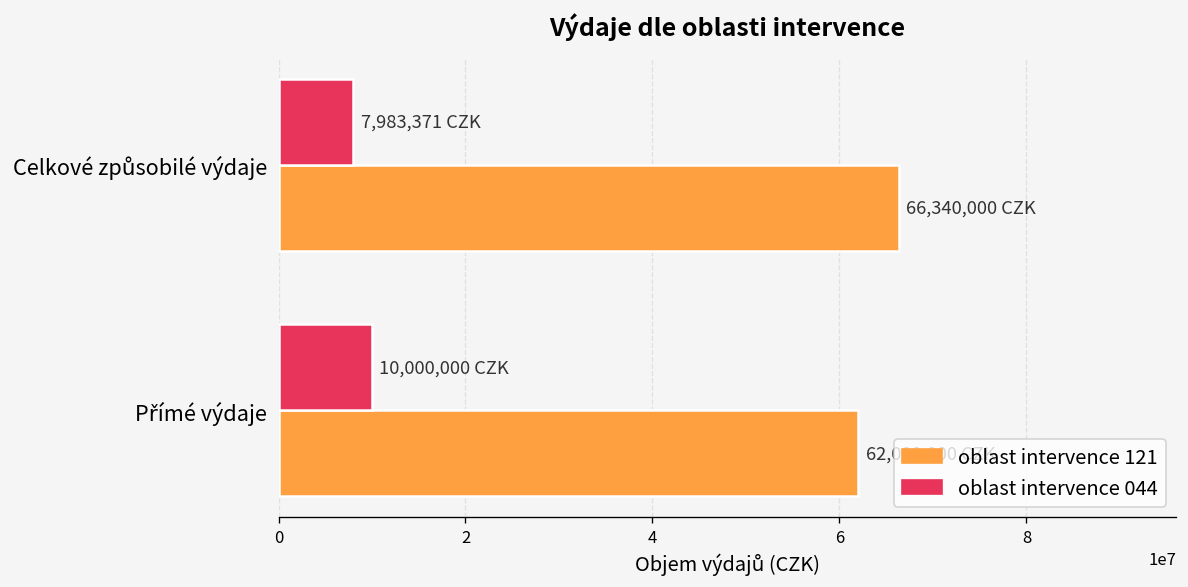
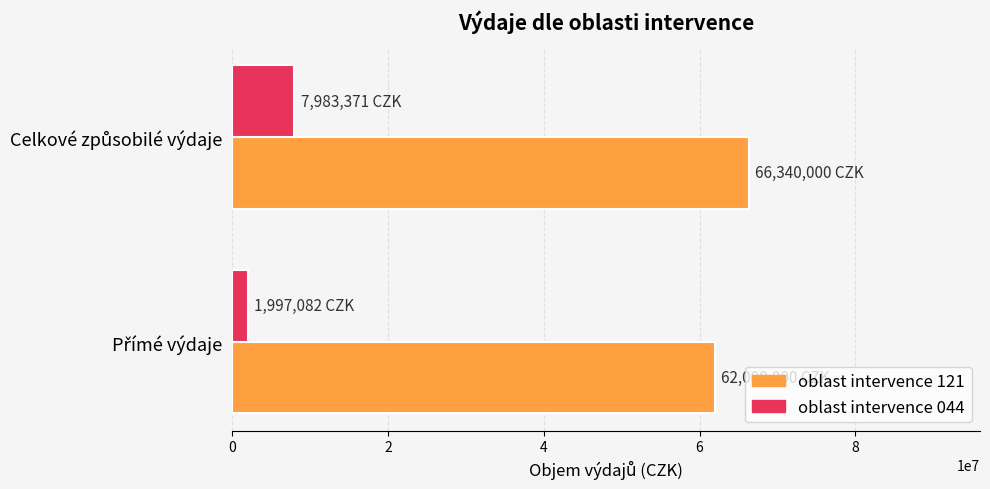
  {
    "oblast intervence 121": {
      "Celkové způsobilé výdaje": "66,340,000"
    },
    "oblast intervence 044": {
      "Celkové způsobilé výdaje": "7,983,371",
-     "Přímé výdaje": "10,000,000"
+     "Přímé výdaje": "1,997,082"
    }
  }
